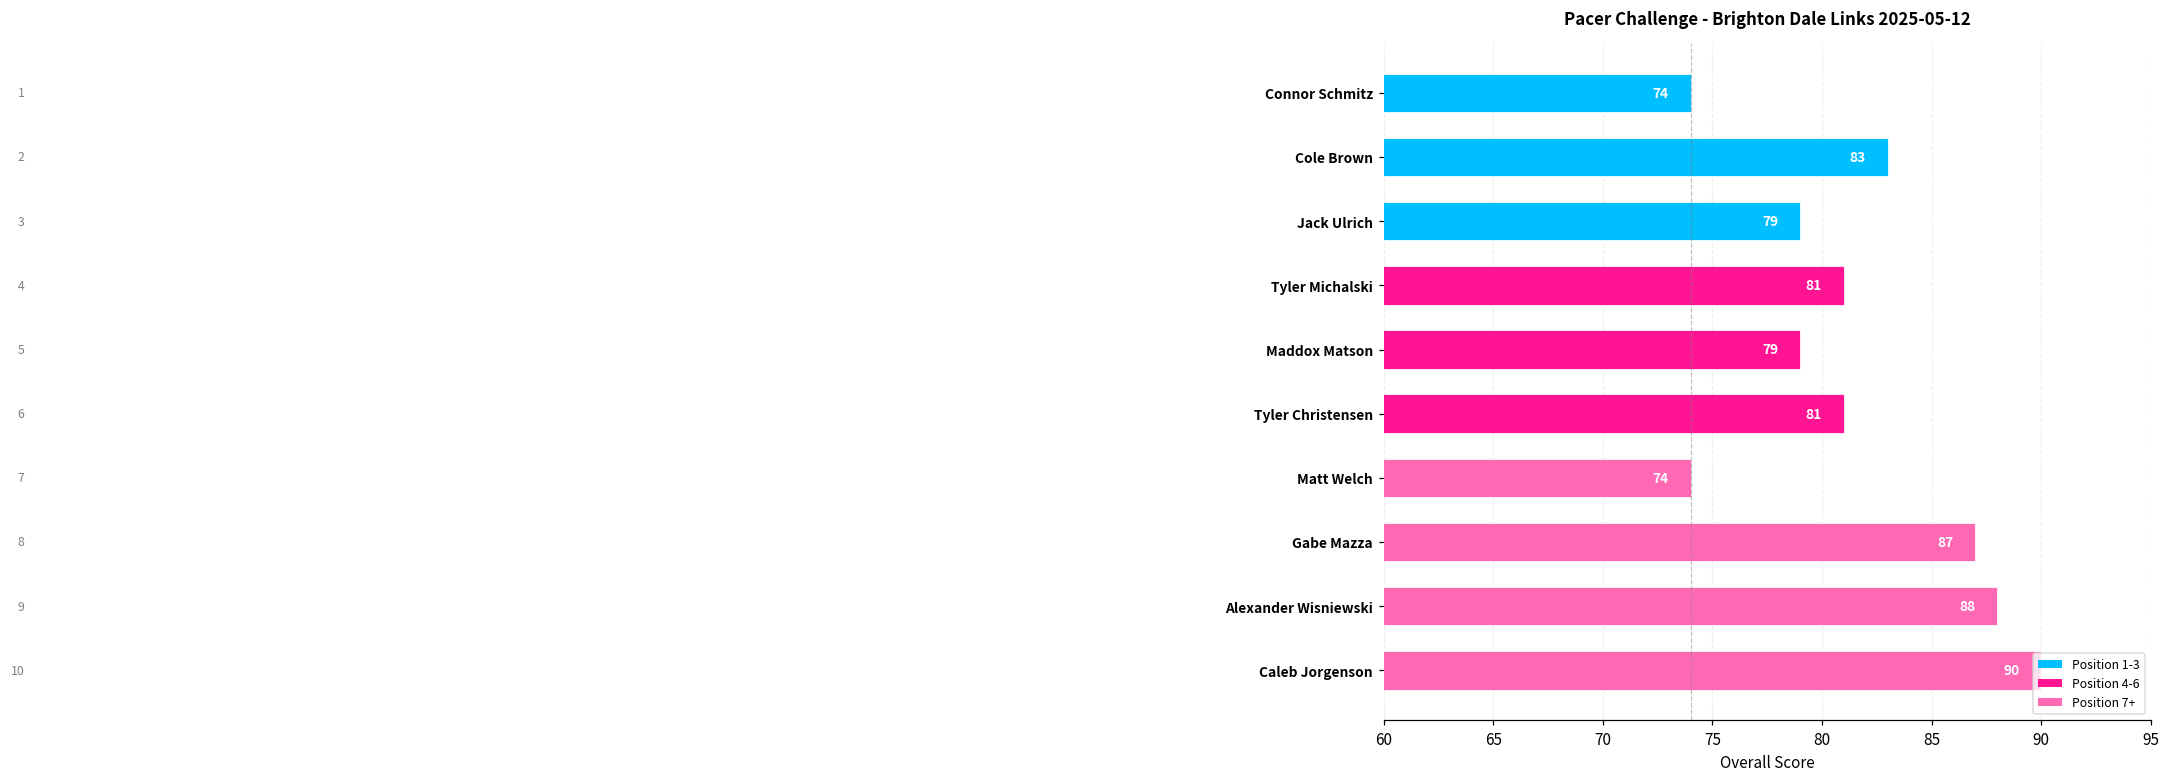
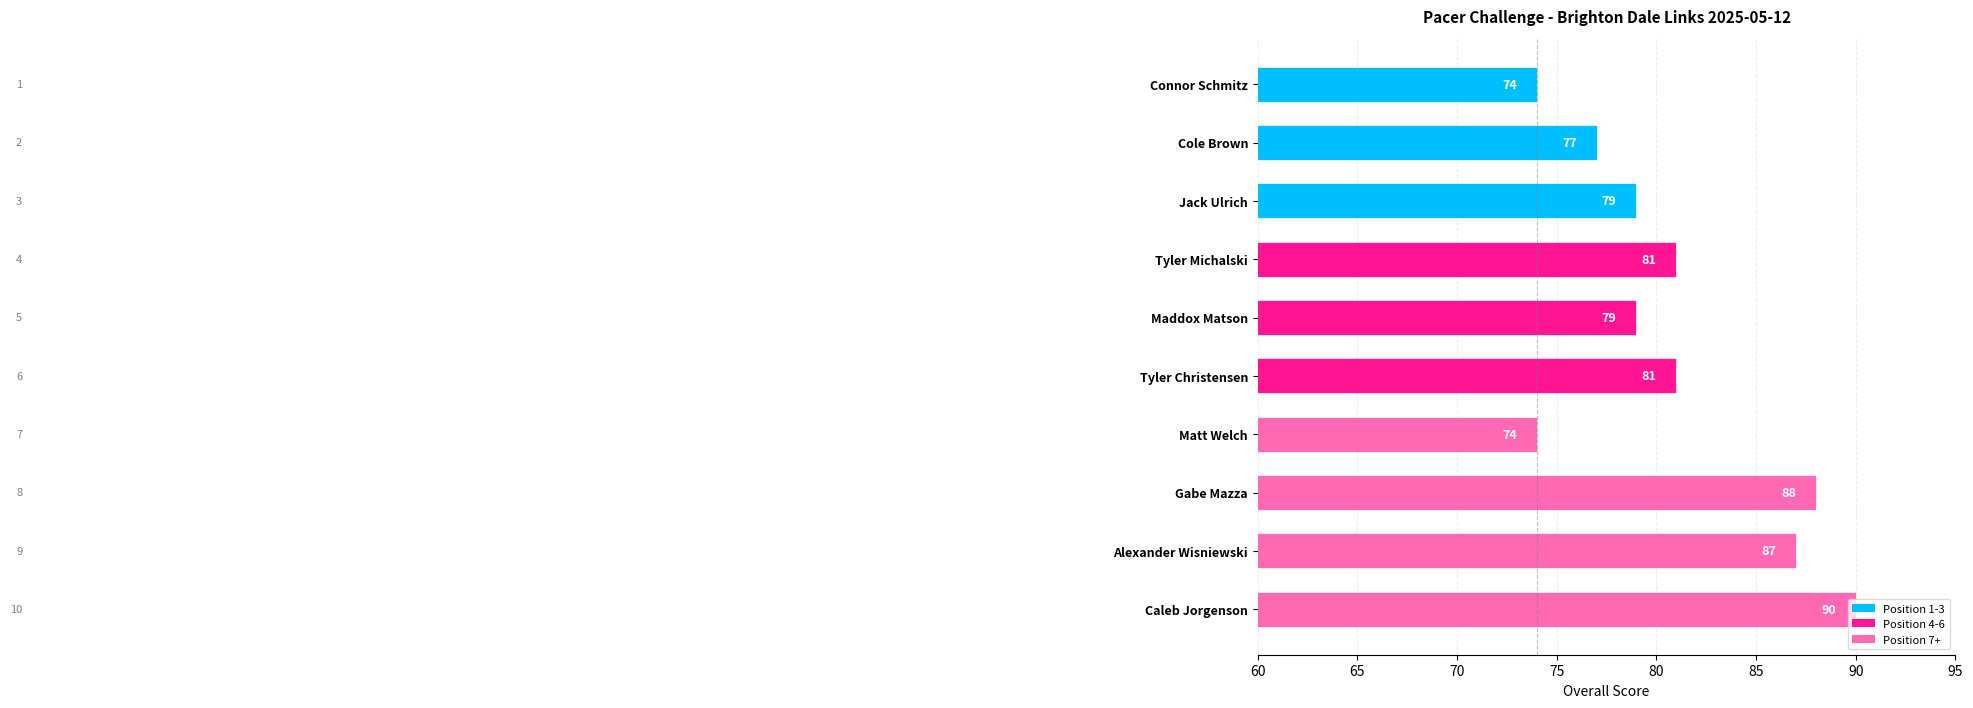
  {
    "Connor Schmitz": 74,
-   "Cole Brown": 83,
+   "Cole Brown": 77,
    "Jack Ulrich": 79,
    "Tyler Michalski": 81,
    "Maddox Matson": 79,
    "Tyler Christensen": 81,
    "Matt Welch": 74,
-   "Gabe Mazza": 87,
-   "Alexander Wisniewski": 88
+   "Gabe Mazza": 88,
+   "Alexander Wisniewski": 87
  }
